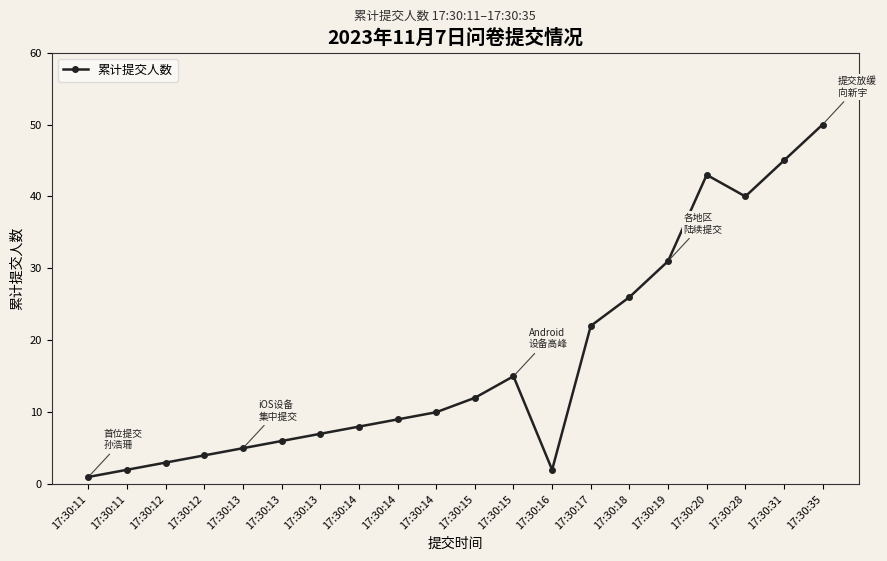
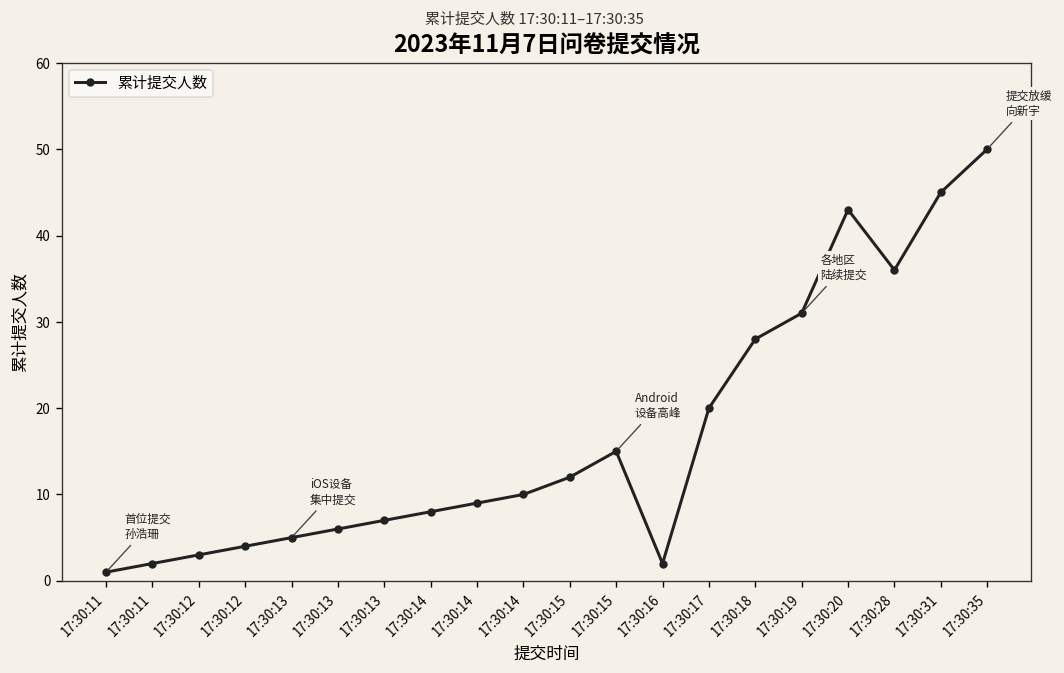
  {
    "17:30:16": 2,
-   "17:30:17": 22,
-   "17:30:18": 26,
+   "17:30:17": 20,
+   "17:30:18": 28,
    "17:30:19": 31,
    "17:30:20": 43,
-   "17:30:28": 40,
+   "17:30:28": 36,
    "17:30:31": 45,
    "17:30:35": 50
  }
